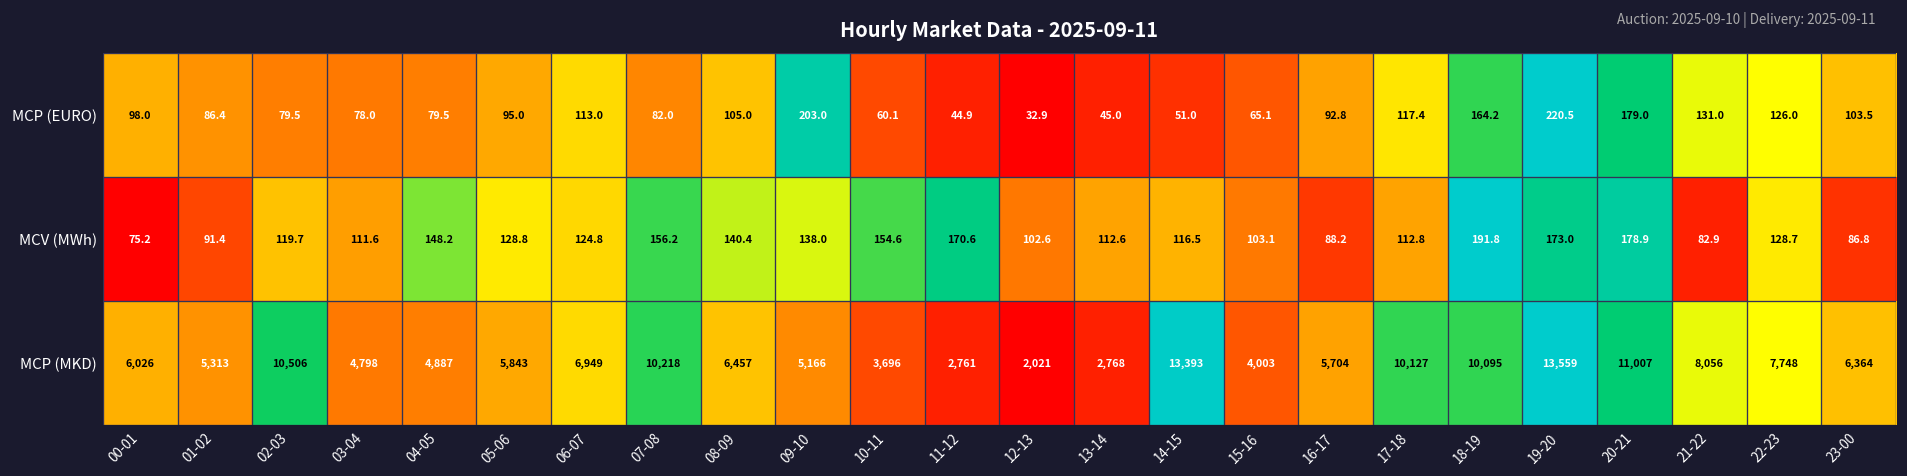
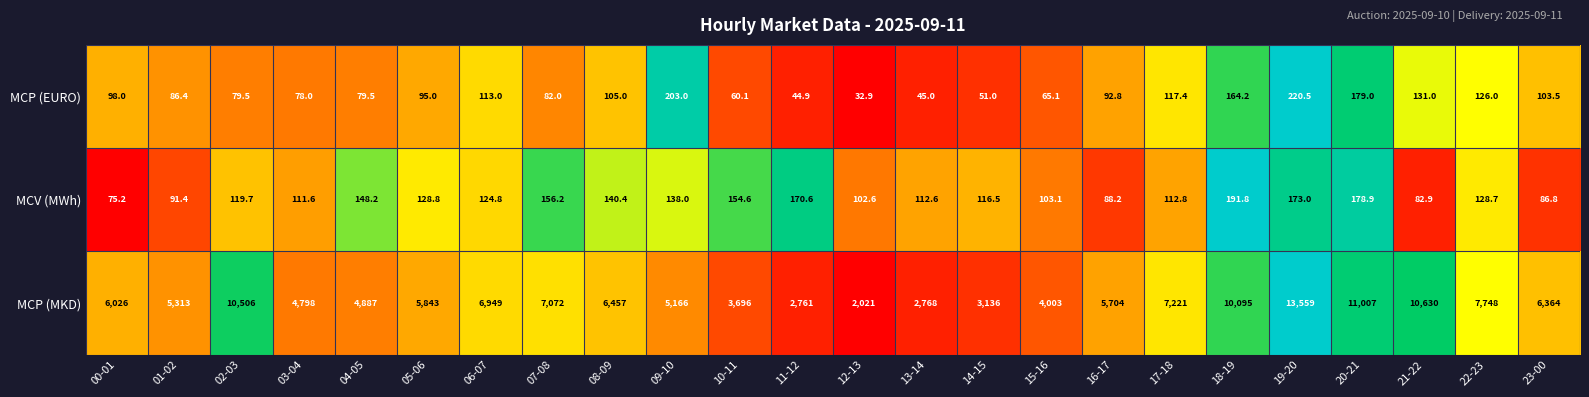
  {
    "MCP (EURO)": {
      "00-01": "98.0",
      "01-02": "86.4",
      "02-03": "79.5",
      "03-04": "78.0",
      "04-05": "79.5",
      "05-06": "95.0",
      "06-07": "113.0",
      "07-08": "82.0",
      "08-09": "105.0",
      "09-10": "203.0",
      "10-11": "60.1",
      "11-12": "44.9",
      "12-13": "32.9",
      "13-14": "45.0",
      "14-15": "51.0",
      "15-16": "65.1",
      "16-17": "92.8",
      "17-18": "117.4",
      "18-19": "164.2",
      "19-20": "220.5",
      "20-21": "179.0",
      "21-22": "131.0",
      "22-23": "126.0",
      "23-00": "103.5"
    },
    "MCV (MWh)": {
      "00-01": "75.2",
      "01-02": "91.4",
      "02-03": "119.7",
      "03-04": "111.6",
      "04-05": "148.2",
      "05-06": "128.8",
      "06-07": "124.8",
      "07-08": "156.2",
      "08-09": "140.4",
      "09-10": "138.0",
      "10-11": "154.6",
      "11-12": "170.6",
      "12-13": "102.6",
      "13-14": "112.6",
      "14-15": "116.5",
      "15-16": "103.1",
      "16-17": "88.2",
      "17-18": "112.8",
      "18-19": "191.8",
      "19-20": "173.0",
      "20-21": "178.9",
      "21-22": "82.9",
      "22-23": "128.7",
      "23-00": "86.8"
    },
    "MCP (MKD)": {
      "00-01": "6,026",
      "01-02": "5,313",
      "02-03": "10,506",
      "03-04": "4,798",
      "04-05": "4,887",
      "05-06": "5,843",
      "06-07": "6,949",
-     "07-08": "10,218",
+     "07-08": "7,072",
      "08-09": "6,457",
      "09-10": "5,166",
      "10-11": "3,696",
      "11-12": "2,761",
      "12-13": "2,021",
      "13-14": "2,768",
-     "14-15": "13,393",
+     "14-15": "3,136",
      "15-16": "4,003",
      "16-17": "5,704",
-     "17-18": "10,127",
+     "17-18": "7,221",
      "18-19": "10,095",
      "19-20": "13,559",
      "20-21": "11,007",
-     "21-22": "8,056",
+     "21-22": "10,630",
      "22-23": "7,748",
      "23-00": "6,364"
    }
  }
